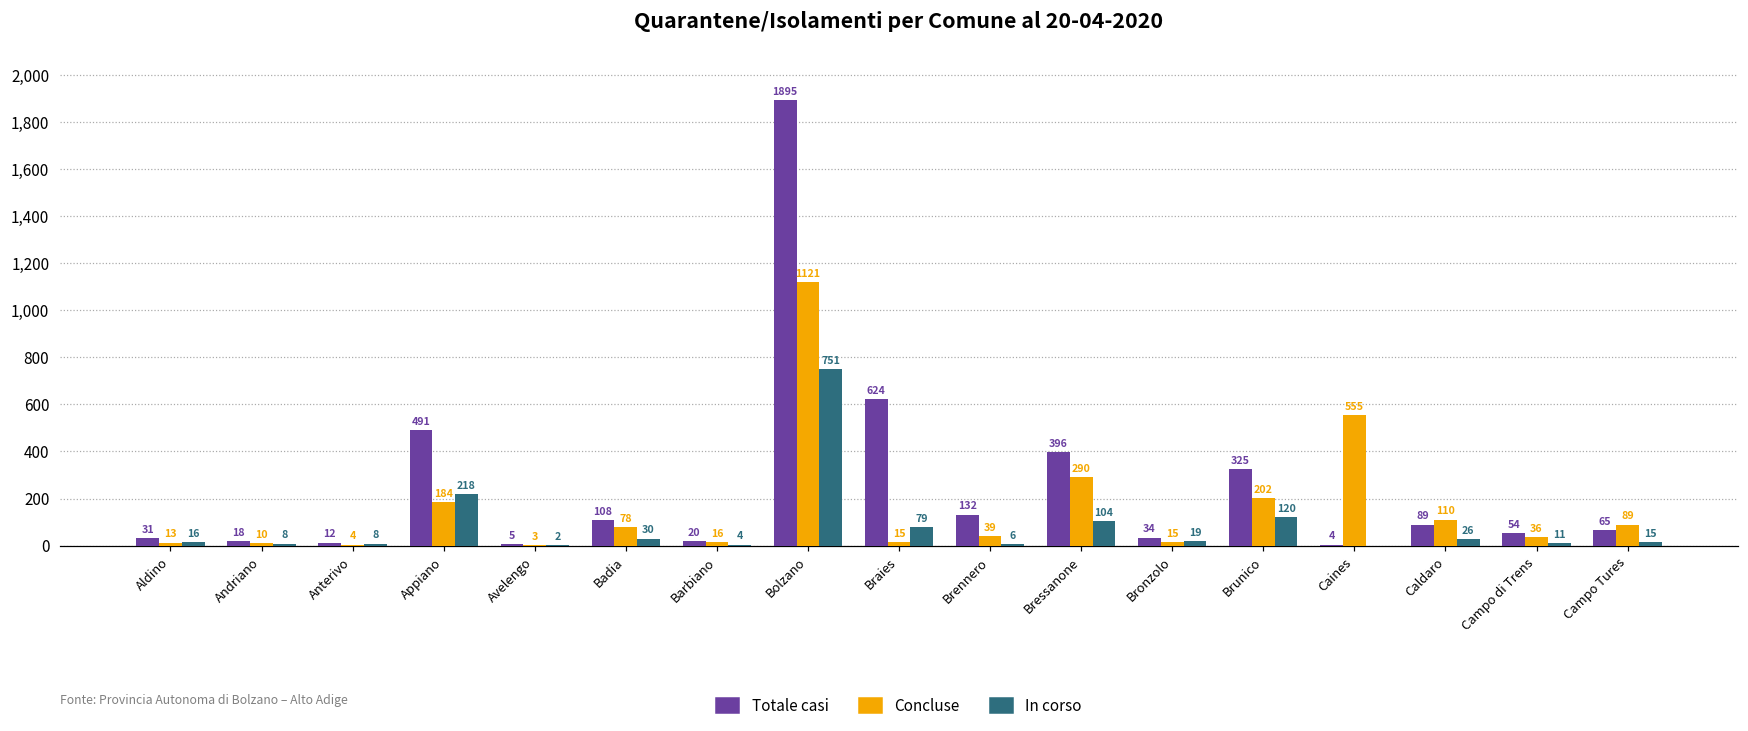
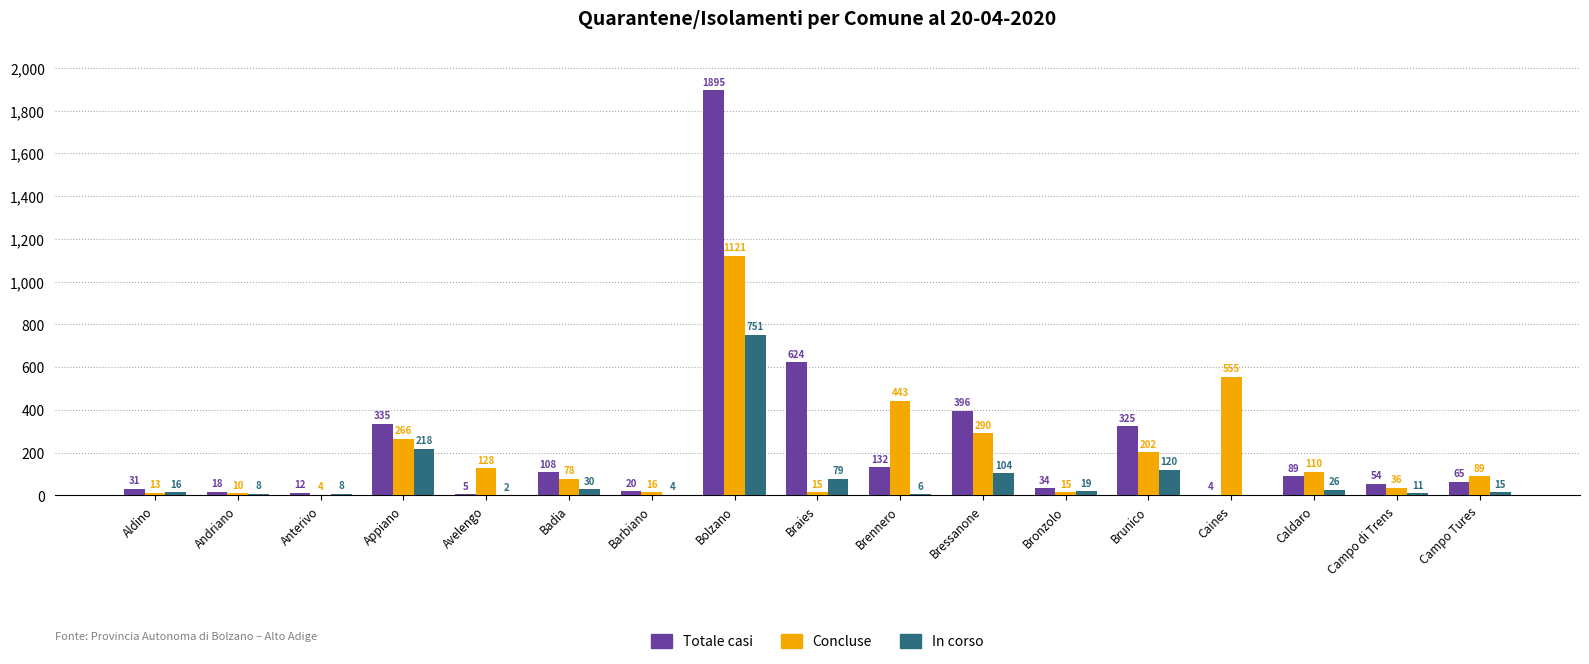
  {
    "Totale casi": {
      "Aldino": 31,
      "Andriano": 18,
      "Anterivo": 12,
-     "Appiano": 491,
+     "Appiano": 335,
      "Avelengo": 5,
      "Badia": 108,
      "Barbiano": 20,
      "Bolzano": 1895,
      "Braies": 624,
      "Brennero": 132,
      "Bressanone": 396,
      "Bronzolo": 34,
      "Brunico": 325,
      "Caines": 4,
      "Caldaro": 89,
      "Campo di Trens": 54,
      "Campo Tures": 65
    },
    "Concluse": {
      "Aldino": 13,
      "Andriano": 10,
      "Anterivo": 4,
-     "Appiano": 184,
-     "Avelengo": 3,
+     "Appiano": 266,
+     "Avelengo": 128,
      "Badia": 78,
      "Barbiano": 16,
      "Bolzano": 1121,
      "Braies": 15,
-     "Brennero": 39,
+     "Brennero": 443,
      "Bressanone": 290,
      "Bronzolo": 15,
      "Brunico": 202,
      "Caines": 555,
      "Caldaro": 110,
      "Campo di Trens": 36,
      "Campo Tures": 89
    },
    "In corso": {
      "Aldino": 16,
      "Andriano": 8,
      "Anterivo": 8,
      "Appiano": 218,
      "Avelengo": 2,
      "Badia": 30,
      "Barbiano": 4,
      "Bolzano": 751,
      "Braies": 79,
      "Brennero": 6,
      "Bressanone": 104,
      "Bronzolo": 19,
      "Brunico": 120,
      "Caldaro": 26,
      "Campo di Trens": 11,
      "Campo Tures": 15
    }
  }
